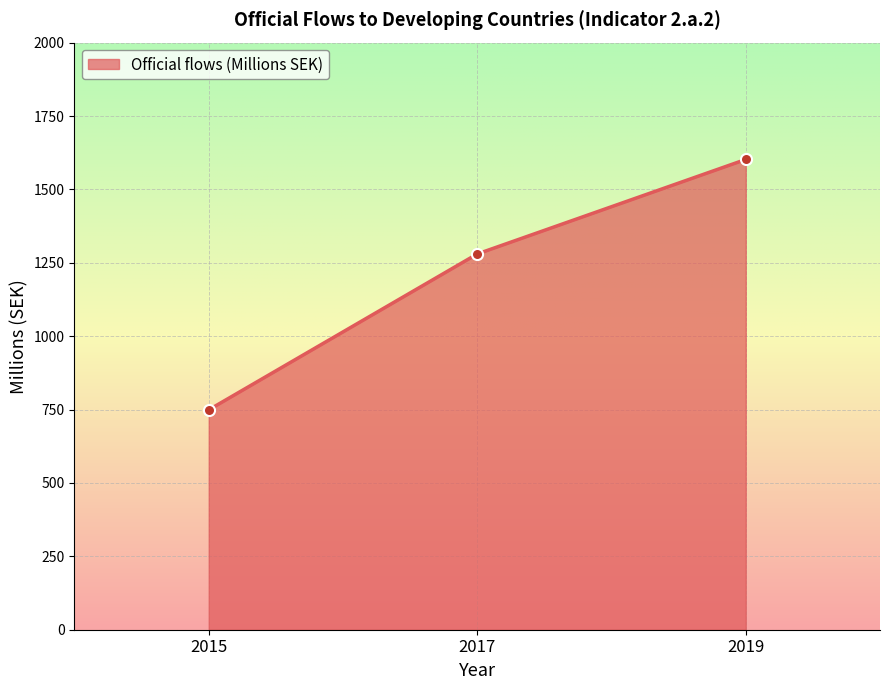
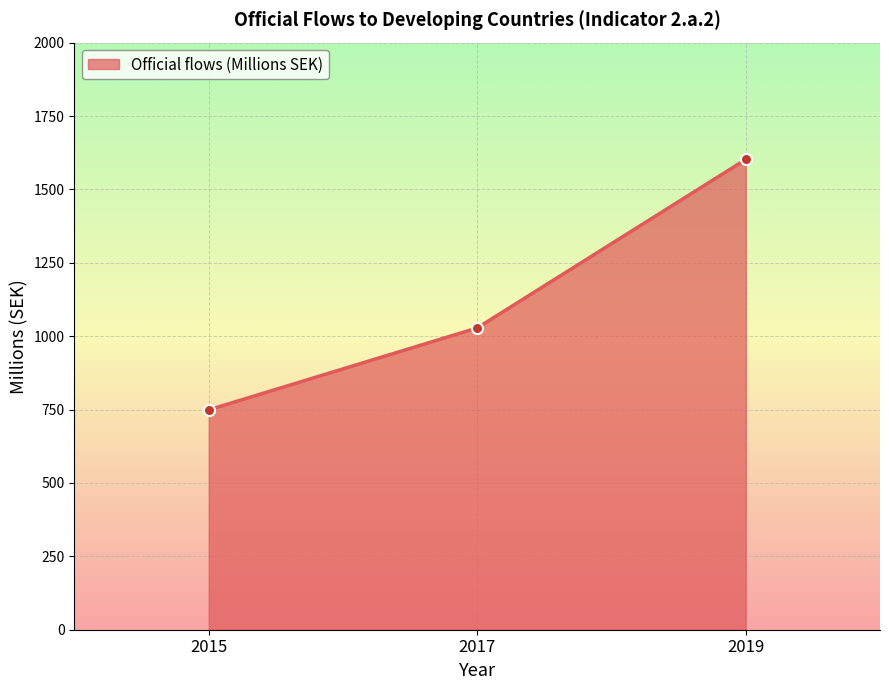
  {
    "2015": 750,
-   "2017": 1280,
+   "2017": 1030,
    "2019": 1600
  }
